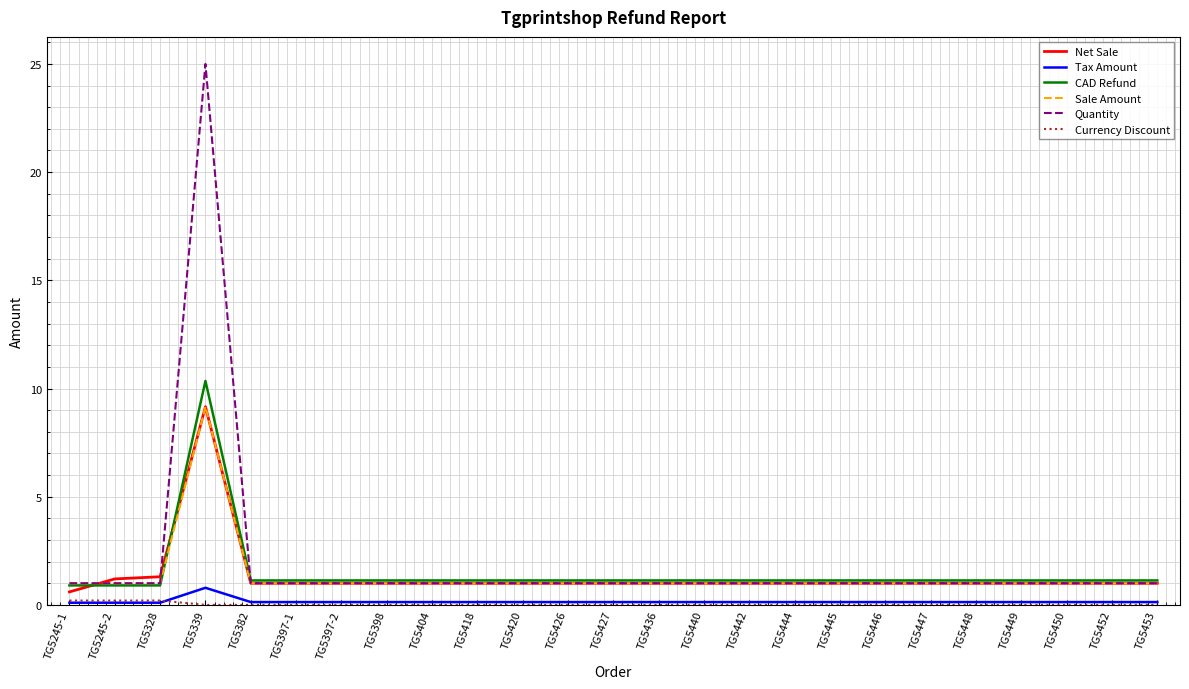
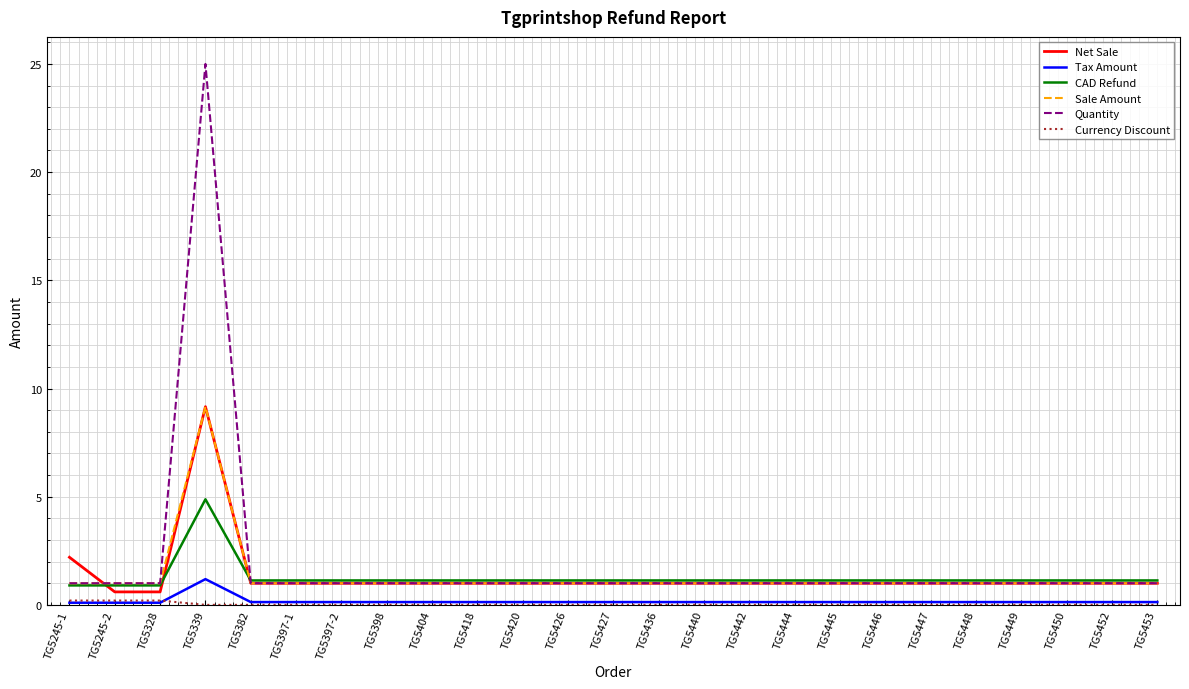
  {
    "Net Sale": {
-     "TG5245-1": 0.6,
-     "TG5245-2": 1.2,
-     "TG5328": 1.3
+     "TG5245-1": 2.2,
+     "TG5245-2": 0.6,
+     "TG5328": 0.6
    },
    "Tax Amount": {
-     "TG5339": 0.8,
+     "TG5339": 1.2,
      "TG5382": 0.1,
      "TG5397-1": 0.1,
      "TG5397-2": 0.1,
      "TG5398": 0.1,
      "TG5404": 0.1,
      "TG5418": 0.1,
      "TG5420": 0.1,
      "TG5426": 0.1,
      "TG5427": 0.1,
      "TG5436": 0.1,
      "TG5440": 0.1,
      "TG5442": 0.1,
      "TG5444": 0.1,
      "TG5445": 0.1,
      "TG5446": 0.1,
      "TG5447": 0.1,
      "TG5448": 0.1,
      "TG5449": 0.1,
      "TG5450": 0.1,
      "TG5452": 0.1,
      "TG5453": 0.1
    },
    "CAD Refund": {
-     "TG5339": 10.4,
+     "TG5339": 4.9,
      "TG5382": 1.1,
      "TG5397-1": 1.1,
      "TG5397-2": 1.1,
      "TG5398": 1.1,
      "TG5404": 1.1,
      "TG5418": 1.1,
      "TG5420": 1.1,
      "TG5426": 1.1,
      "TG5427": 1.1,
      "TG5436": 1.1,
      "TG5440": 1.1,
      "TG5442": 1.1,
      "TG5444": 1.1,
      "TG5445": 1.1,
      "TG5446": 1.1,
      "TG5447": 1.1,
      "TG5448": 1.1,
      "TG5449": 1.1,
      "TG5450": 1.1,
      "TG5452": 1.1,
      "TG5453": 1.1
    },
    "Quantity": {
      "TG5339": 25.0
    },
    "Currency Discount": {
      "TG5339": 0.0,
      "TG5382": 0.0,
      "TG5397-1": 0.0,
      "TG5397-2": 0.0,
      "TG5398": 0.0,
      "TG5404": 0.0,
      "TG5418": 0.0,
      "TG5420": 0.0,
      "TG5426": 0.0,
      "TG5427": 0.0,
      "TG5436": 0.0,
      "TG5440": 0.0,
      "TG5442": 0.0,
      "TG5444": 0.0,
      "TG5445": 0.0,
      "TG5446": 0.0,
      "TG5447": 0.0,
      "TG5448": 0.0,
      "TG5449": 0.0,
      "TG5450": 0.0,
      "TG5452": 0.0,
      "TG5453": 0.0
    }
  }
